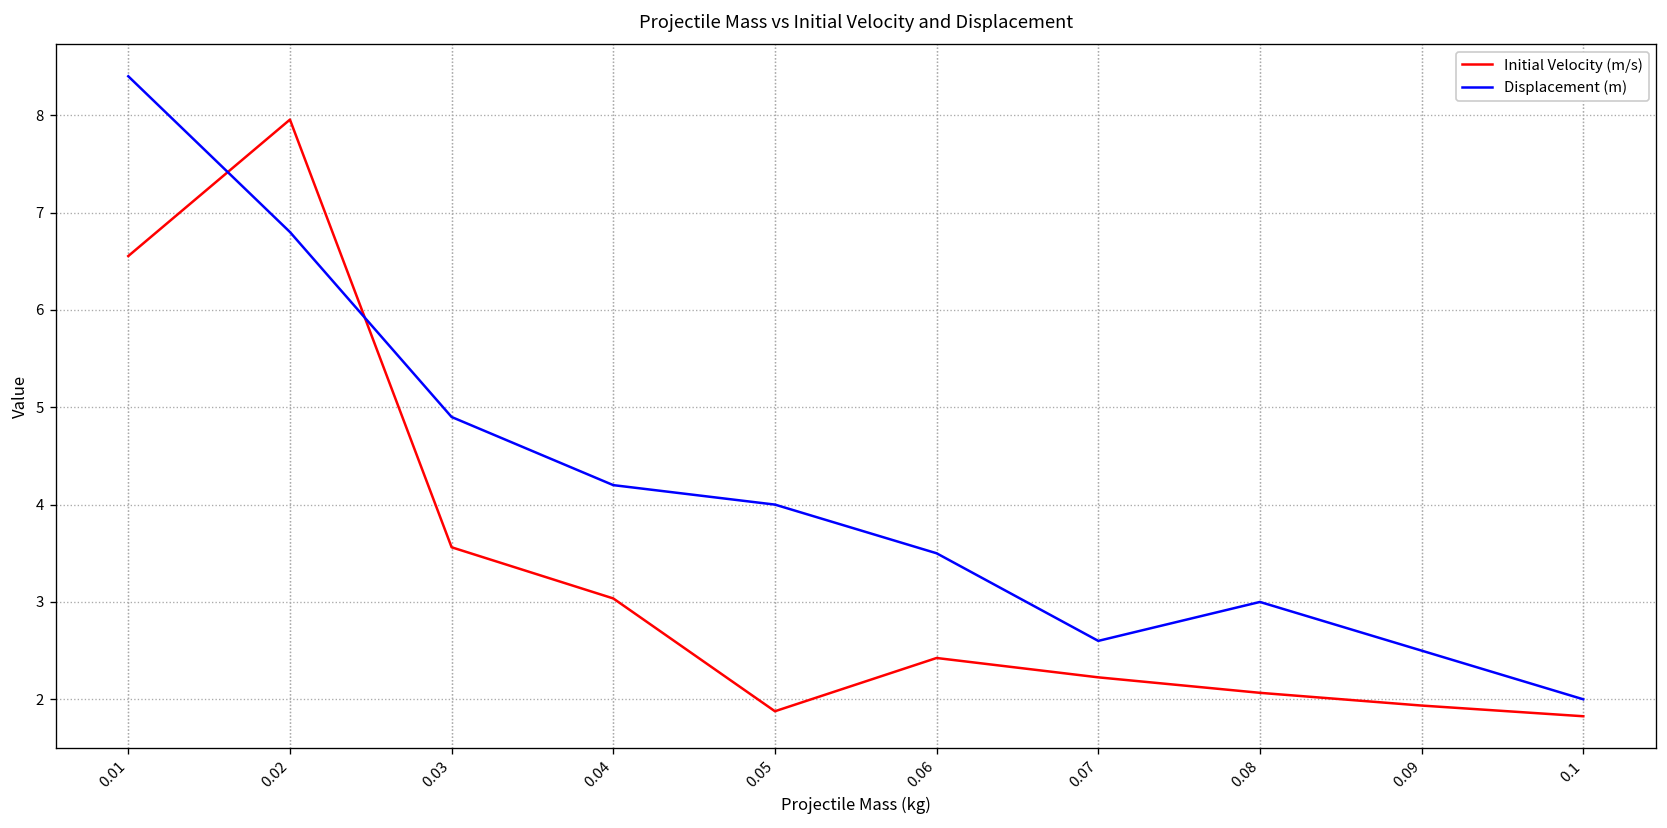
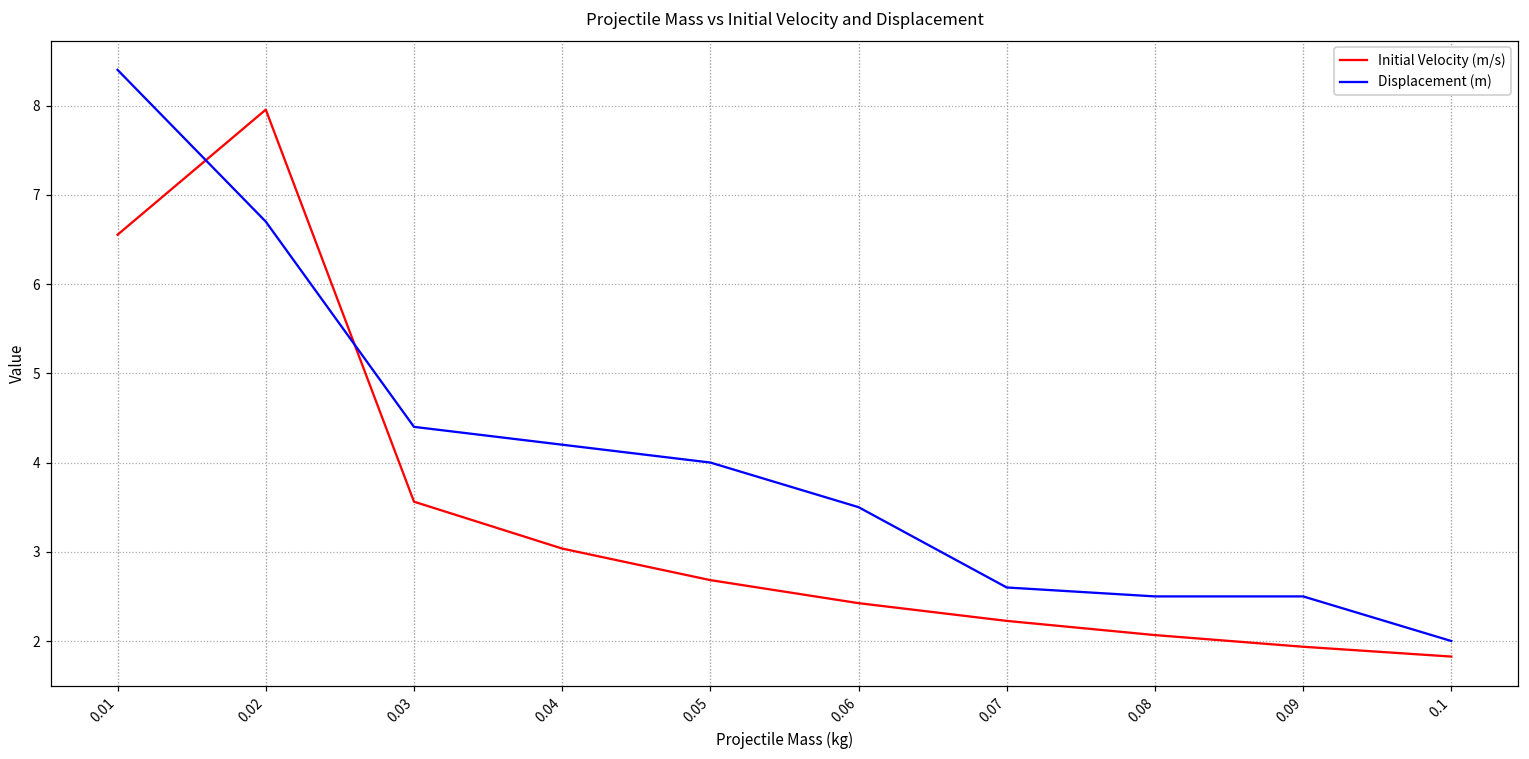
  {
    "Initial Velocity (m/s)": {
      "0.01": 6.6,
      "0.02": 8.0,
      "0.03": 3.6,
      "0.04": 3.0,
-     "0.05": 1.9,
+     "0.05": 2.7,
      "0.06": 2.4,
      "0.07": 2.2,
      "0.08": 2.1,
      "0.09": 1.9,
      "0.1": 1.8
    },
    "Displacement (m)": {
      "0.01": 8.4,
-     "0.02": 6.8,
-     "0.03": 4.9,
+     "0.02": 6.7,
+     "0.03": 4.4,
      "0.04": 4.2,
      "0.05": 4.0,
      "0.06": 3.5,
      "0.07": 2.6,
-     "0.08": 3.0,
+     "0.08": 2.5,
      "0.09": 2.5,
      "0.1": 2.0
    }
  }
